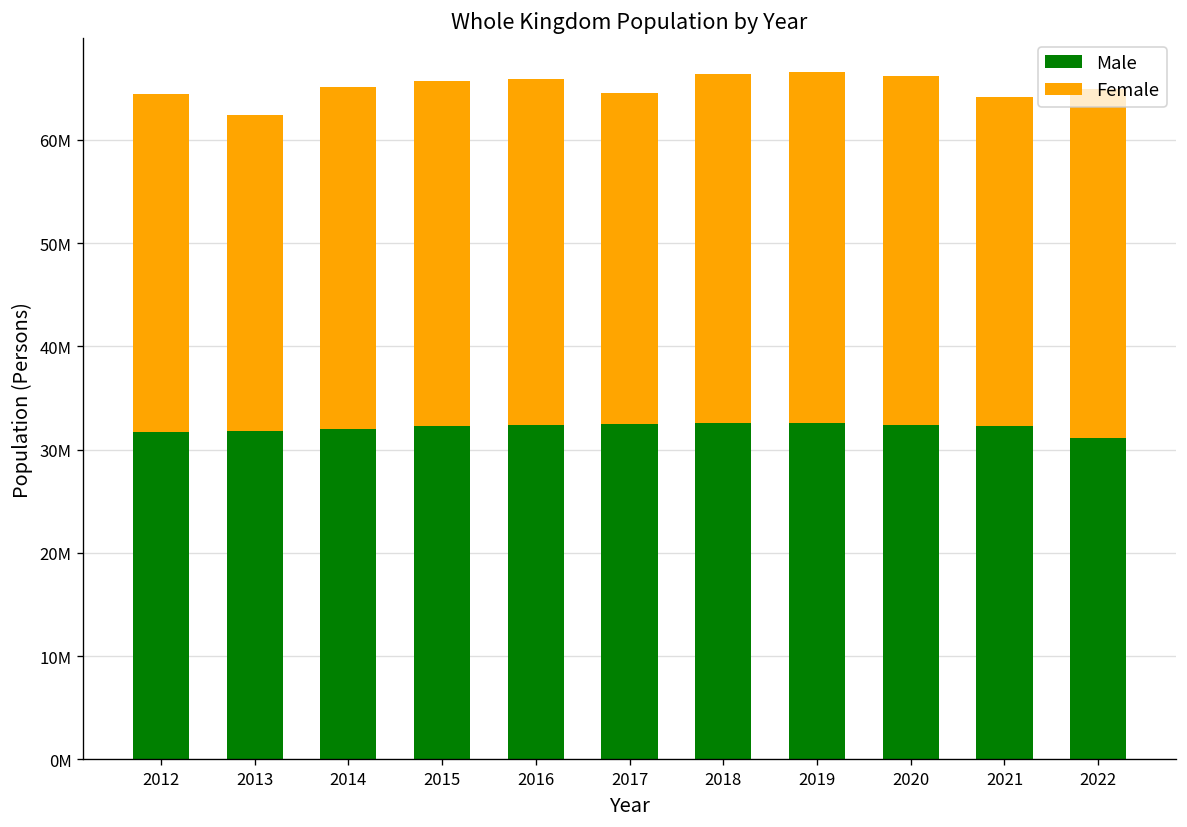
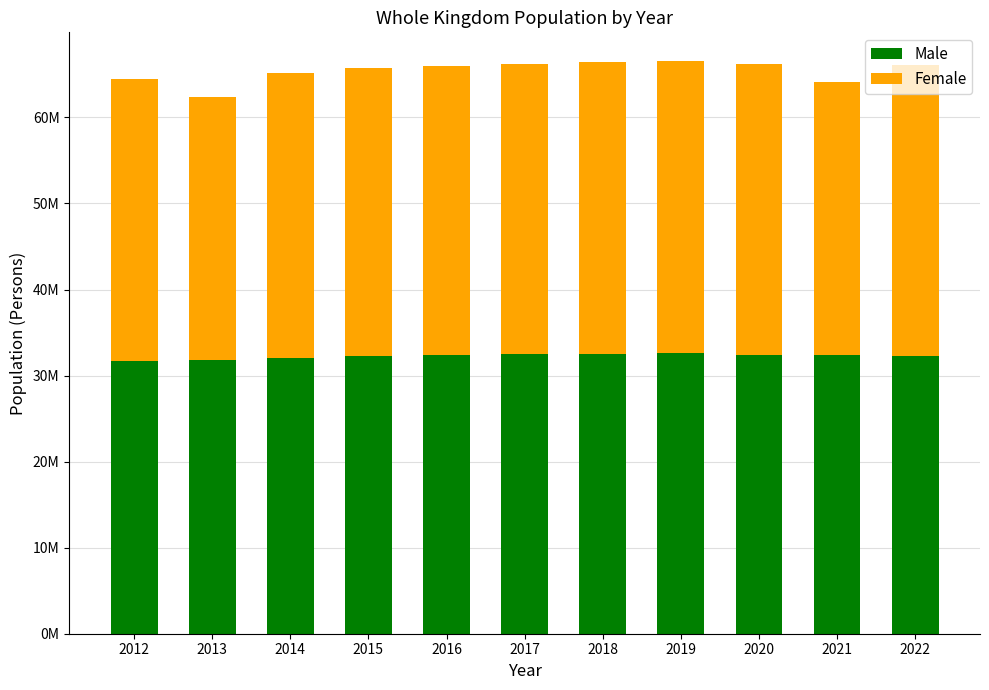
  {
    "Male": {
      "2012": 32000000,
      "2013": 32000000,
      "2014": 32000000,
      "2015": 32000000,
      "2016": 32000000,
      "2017": 32000000,
      "2018": 33000000,
      "2019": 33000000,
      "2020": 32000000,
      "2021": 32000000,
-     "2022": 31000000
+     "2022": 32000000
    },
    "Female": {
      "2012": 33000000,
      "2013": 31000000,
      "2014": 33000000,
      "2015": 33000000,
      "2016": 34000000,
-     "2017": 32000000,
+     "2017": 34000000,
      "2018": 34000000,
      "2019": 34000000,
      "2020": 34000000,
      "2021": 32000000
    }
  }
